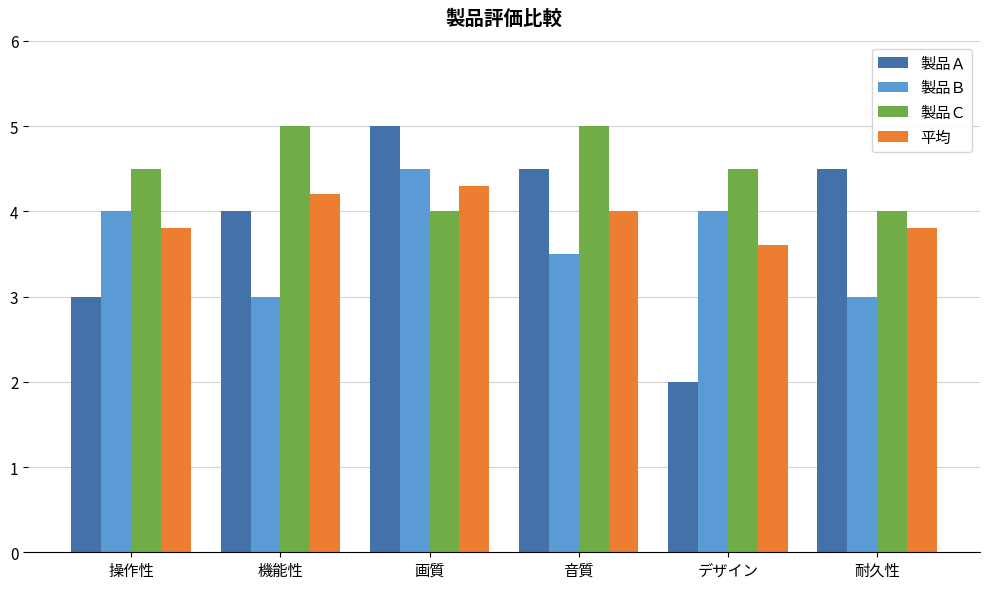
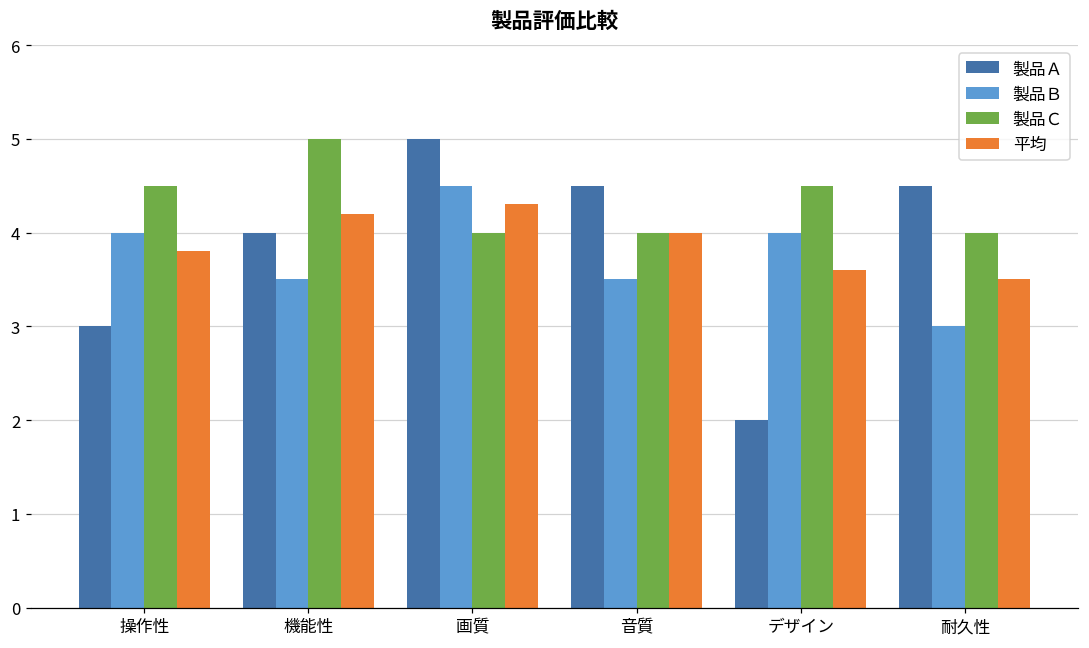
  {
    "製品Ａ": {
      "操作性": 3.0,
      "機能性": 4.0,
      "画質": 5.0,
      "音質": 4.5,
      "デザイン": 2.0,
      "耐久性": 4.5
    },
    "製品Ｂ": {
      "操作性": 4.0,
-     "機能性": 3.0,
+     "機能性": 3.5,
      "画質": 4.5,
      "音質": 3.5,
      "デザイン": 4.0,
      "耐久性": 3.0
    },
    "製品Ｃ": {
      "操作性": 4.5,
      "機能性": 5,
      "画質": 4,
-     "音質": 5,
+     "音質": 4,
      "デザイン": 4.5,
      "耐久性": 4
    },
    "平均": {
      "操作性": 3.8,
      "機能性": 4.2,
      "画質": 4.3,
      "音質": 4.0,
      "デザイン": 3.6,
-     "耐久性": 3.8
+     "耐久性": 3.5
    }
  }
